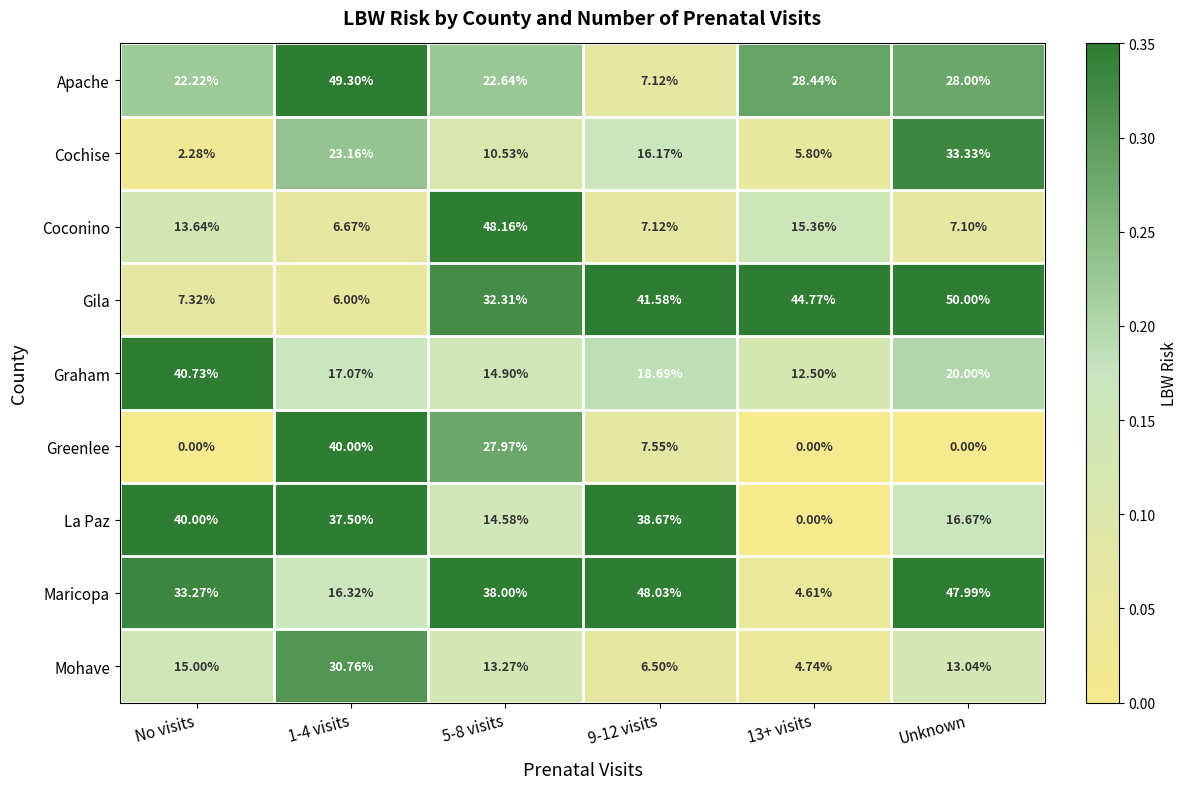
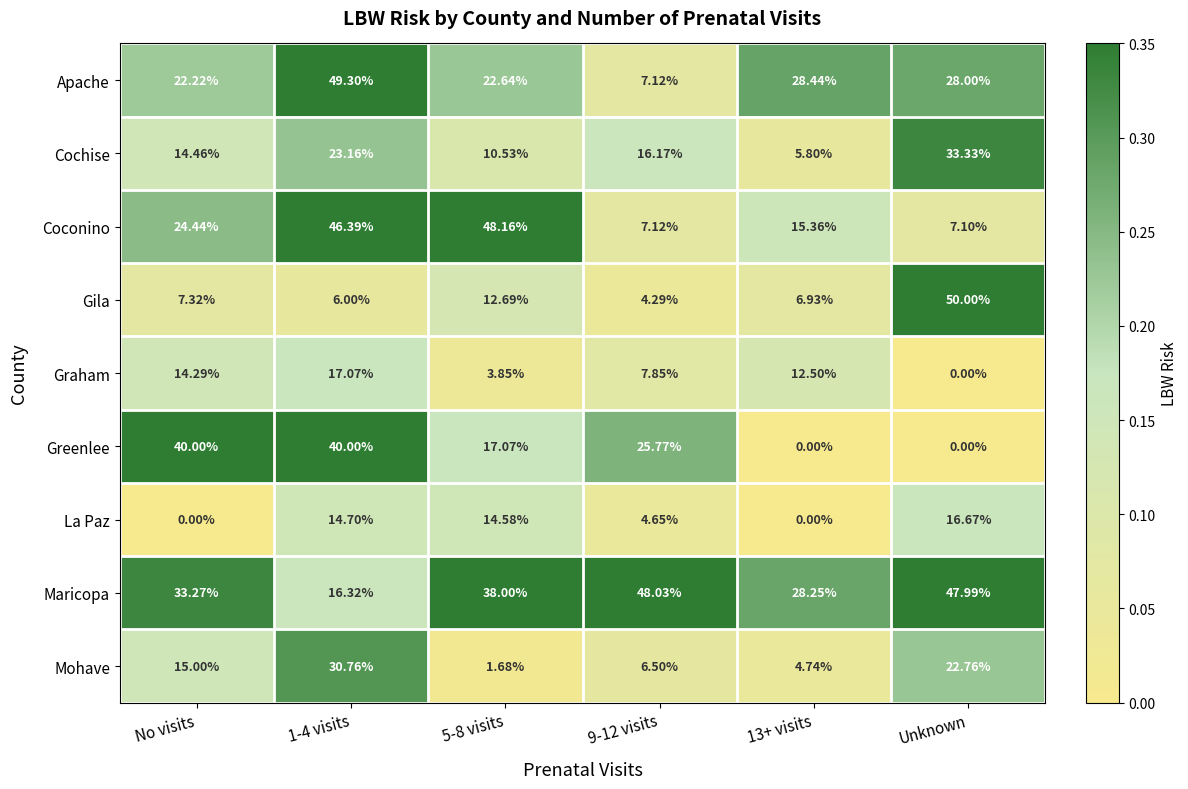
  {
    "Apache": {
      "No visits": "22.22%",
      "1-4 visits": "49.30%",
      "5-8 visits": "22.64%",
      "9-12 visits": "7.12%",
      "13+ visits": "28.44%",
      "Unknown": "28.00%"
    },
    "Cochise": {
-     "No visits": "2.28%",
+     "No visits": "14.46%",
      "1-4 visits": "23.16%",
      "5-8 visits": "10.53%",
      "9-12 visits": "16.17%",
      "13+ visits": "5.80%",
      "Unknown": "33.33%"
    },
    "Coconino": {
-     "No visits": "13.64%",
-     "1-4 visits": "6.67%",
+     "No visits": "24.44%",
+     "1-4 visits": "46.39%",
      "5-8 visits": "48.16%",
      "9-12 visits": "7.12%",
      "13+ visits": "15.36%",
      "Unknown": "7.10%"
    },
    "Gila": {
      "No visits": "7.32%",
      "1-4 visits": "6.00%",
-     "5-8 visits": "32.31%",
-     "9-12 visits": "41.58%",
-     "13+ visits": "44.77%",
+     "5-8 visits": "12.69%",
+     "9-12 visits": "4.29%",
+     "13+ visits": "6.93%",
      "Unknown": "50.00%"
    },
    "Graham": {
-     "No visits": "40.73%",
+     "No visits": "14.29%",
      "1-4 visits": "17.07%",
-     "5-8 visits": "14.90%",
-     "9-12 visits": "18.69%",
+     "5-8 visits": "3.85%",
+     "9-12 visits": "7.85%",
      "13+ visits": "12.50%",
-     "Unknown": "20.00%"
+     "Unknown": "0.00%"
    },
    "Greenlee": {
-     "No visits": "0.00%",
+     "No visits": "40.00%",
      "1-4 visits": "40.00%",
-     "5-8 visits": "27.97%",
-     "9-12 visits": "7.55%",
+     "5-8 visits": "17.07%",
+     "9-12 visits": "25.77%",
      "13+ visits": "0.00%",
      "Unknown": "0.00%"
    },
    "La Paz": {
-     "No visits": "40.00%",
-     "1-4 visits": "37.50%",
+     "No visits": "0.00%",
+     "1-4 visits": "14.70%",
      "5-8 visits": "14.58%",
-     "9-12 visits": "38.67%",
+     "9-12 visits": "4.65%",
      "13+ visits": "0.00%",
      "Unknown": "16.67%"
    },
    "Maricopa": {
      "No visits": "33.27%",
      "1-4 visits": "16.32%",
      "5-8 visits": "38.00%",
      "9-12 visits": "48.03%",
-     "13+ visits": "4.61%",
+     "13+ visits": "28.25%",
      "Unknown": "47.99%"
    },
    "Mohave": {
      "No visits": "15.00%",
      "1-4 visits": "30.76%",
-     "5-8 visits": "13.27%",
+     "5-8 visits": "1.68%",
      "9-12 visits": "6.50%",
      "13+ visits": "4.74%",
-     "Unknown": "13.04%"
+     "Unknown": "22.76%"
    }
  }
